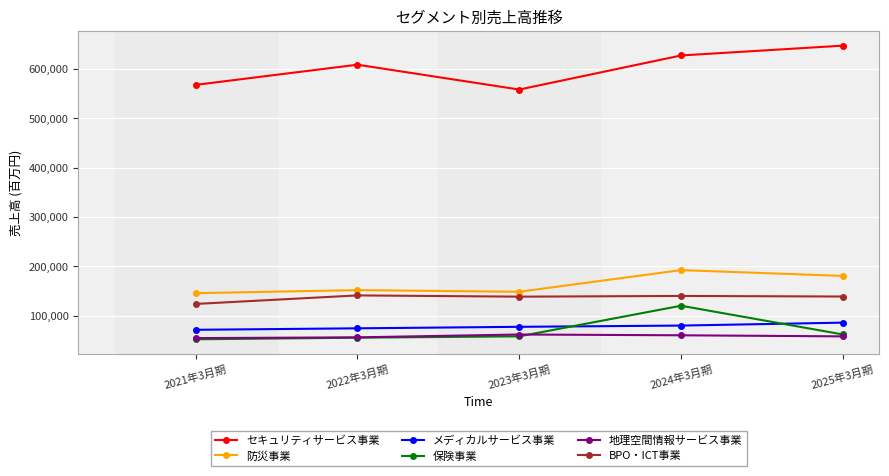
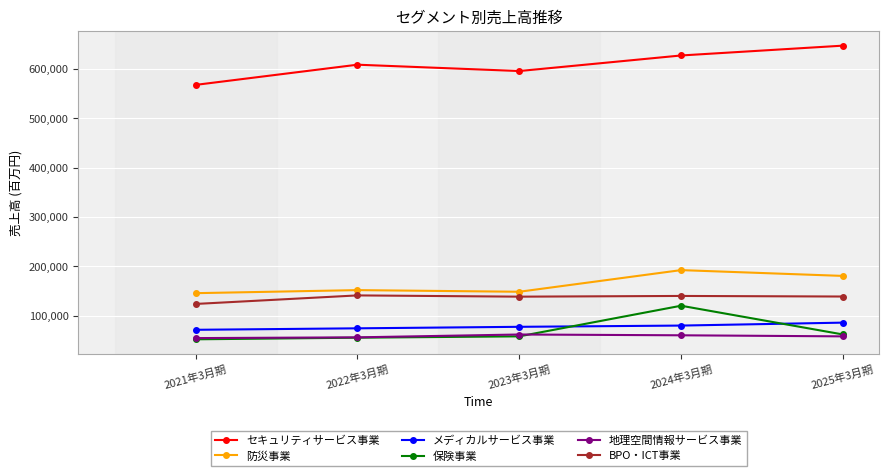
  {
    "セキュリティサービス事業": {
      "2021年3月期": "570,000",
      "2022年3月期": "610,000",
-     "2023年3月期": "560,000",
+     "2023年3月期": "600,000",
      "2024年3月期": "630,000",
      "2025年3月期": "650,000"
    },
    "防災事業": {
      "2021年3月期": "150,000",
      "2022年3月期": "150,000",
      "2023年3月期": "150,000",
      "2024年3月期": "190,000",
      "2025年3月期": "180,000"
    },
    "メディカルサービス事業": {
      "2021年3月期": "70,000",
      "2022年3月期": "70,000",
      "2023年3月期": "80,000",
      "2024年3月期": "80,000",
      "2025年3月期": "90,000"
    },
    "保険事業": {
      "2024年3月期": "120,000"
    },
    "地理空間情報サービス事業": {
      "2024年3月期": "60,000"
    },
    "BPO・ICT事業": {
      "2021年3月期": "120,000",
      "2022年3月期": "140,000",
      "2023年3月期": "140,000",
      "2024年3月期": "140,000",
      "2025年3月期": "140,000"
    }
  }
